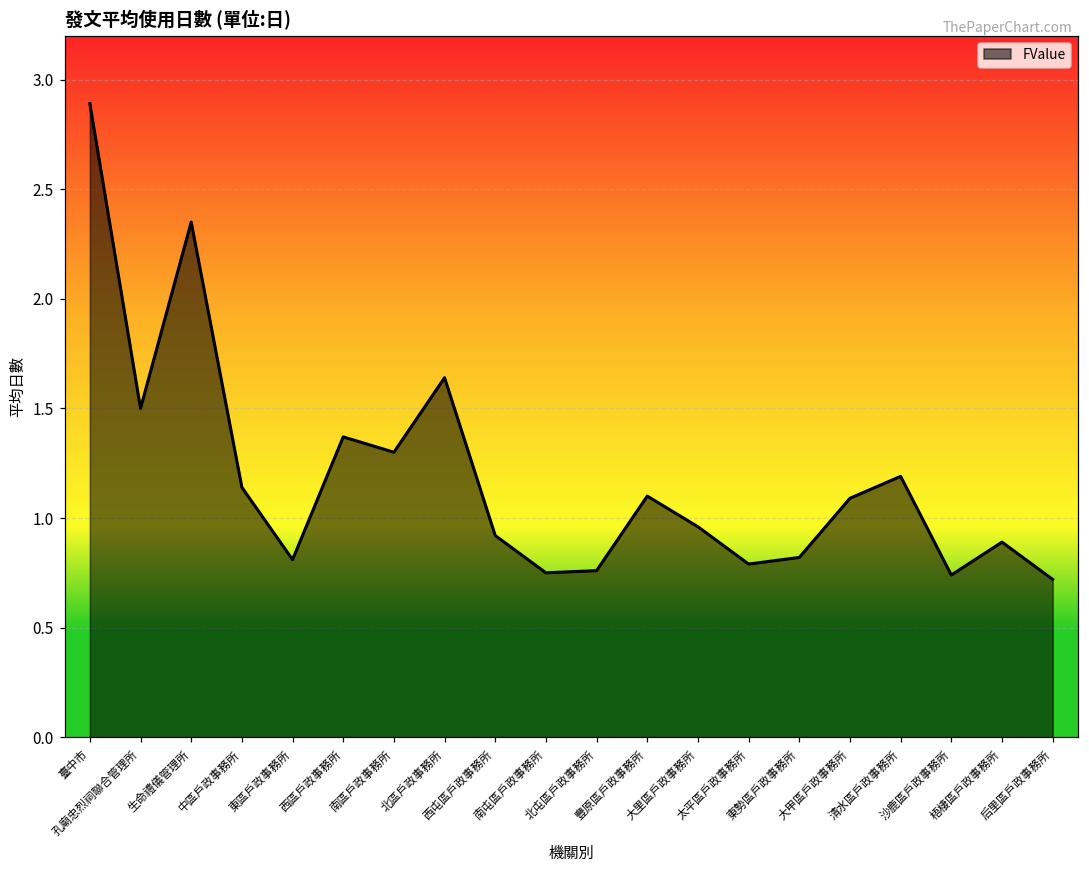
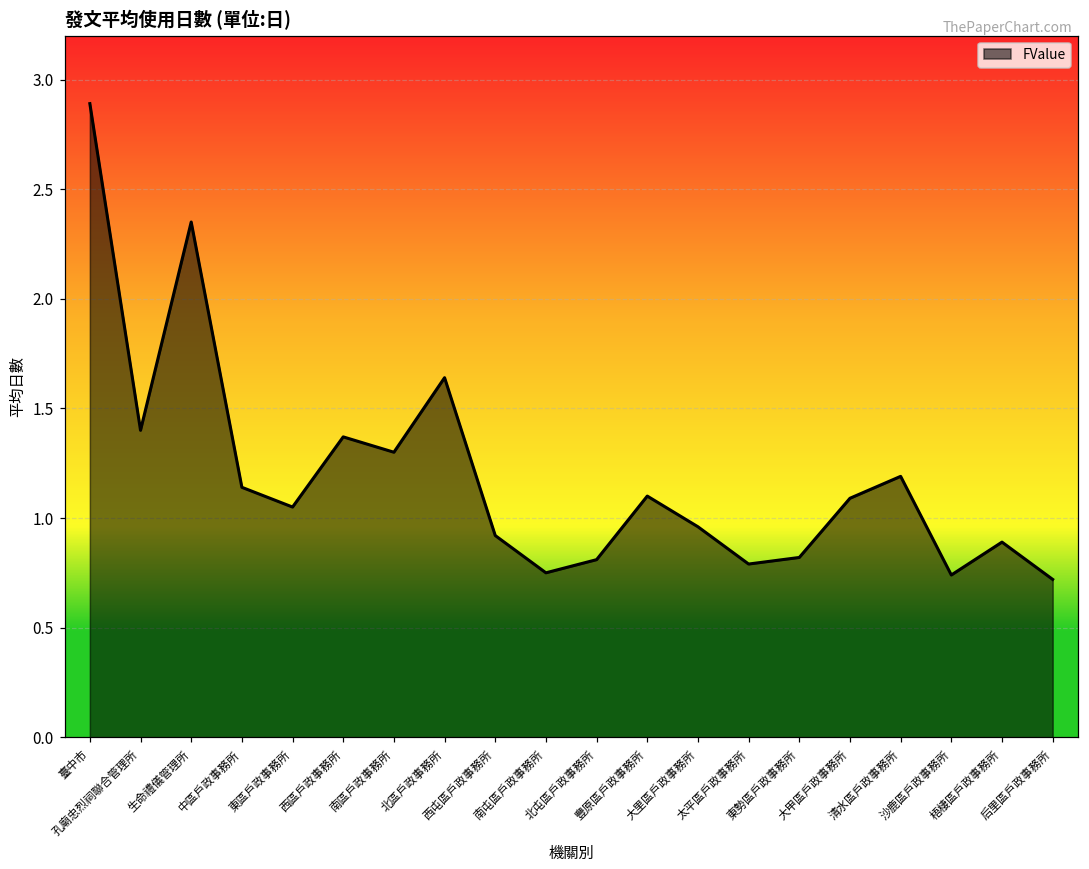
  {
    "臺中市": 2.89,
-   "孔廟忠烈祠聯合管理所": 1.5,
+   "孔廟忠烈祠聯合管理所": 1.4,
    "生命禮儀管理所": 2.35,
    "中區戶政事務所": 1.14,
-   "東區戶政事務所": 0.81,
+   "東區戶政事務所": 1.05,
    "西區戶政事務所": 1.37,
    "南區戶政事務所": 1.30,
    "北區戶政事務所": 1.64,
    "西屯區戶政事務所": 0.92,
    "南屯區戶政事務所": 0.75,
-   "北屯區戶政事務所": 0.76,
+   "北屯區戶政事務所": 0.81,
    "豐原區戶政事務所": 1.10,
    "大里區戶政事務所": 0.96,
    "太平區戶政事務所": 0.79,
    "東勢區戶政事務所": 0.82,
    "大甲區戶政事務所": 1.09,
    "清水區戶政事務所": 1.19,
    "沙鹿區戶政事務所": 0.74,
    "梧棲區戶政事務所": 0.89,
    "后里區戶政事務所": 0.72
  }
